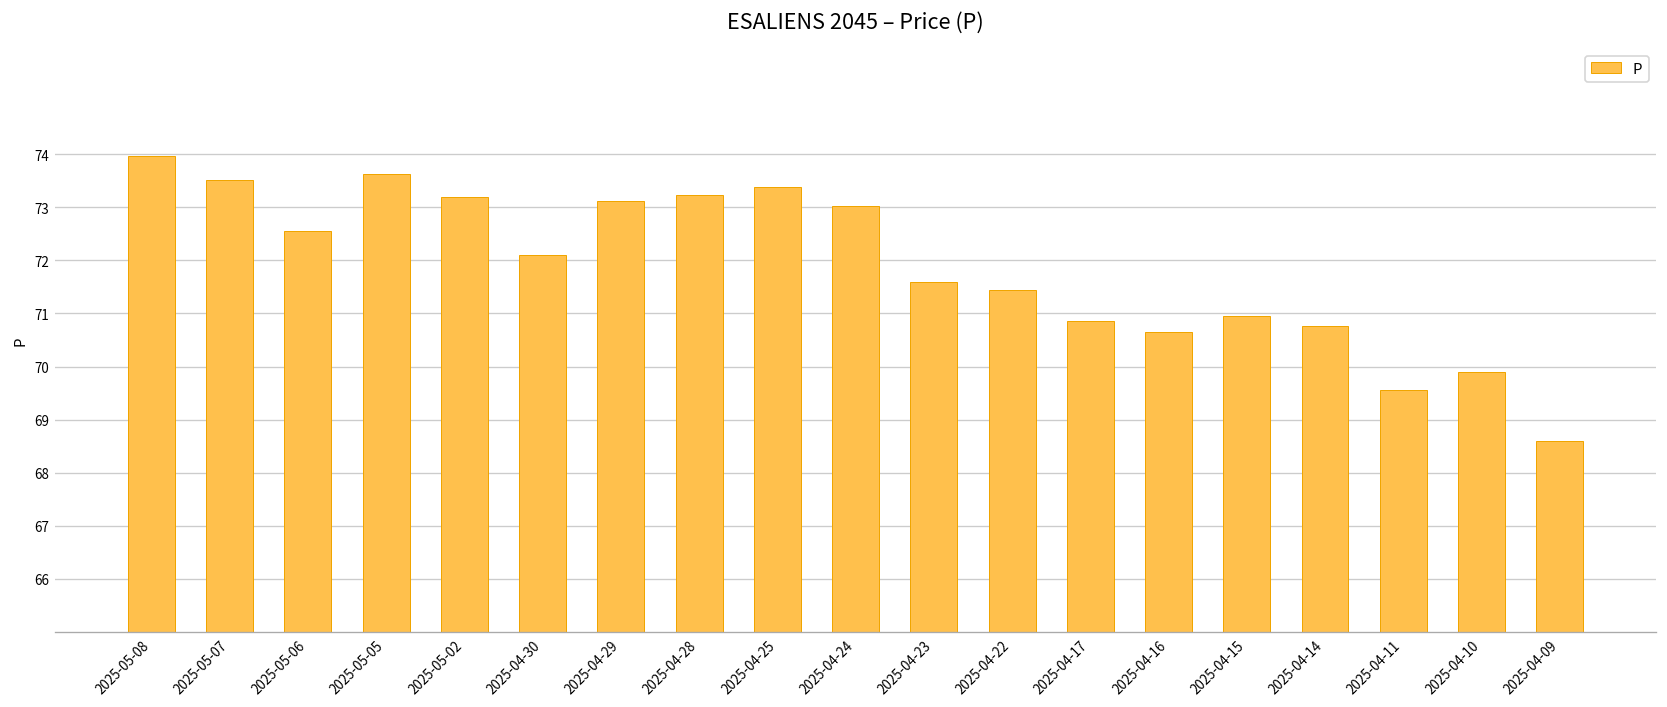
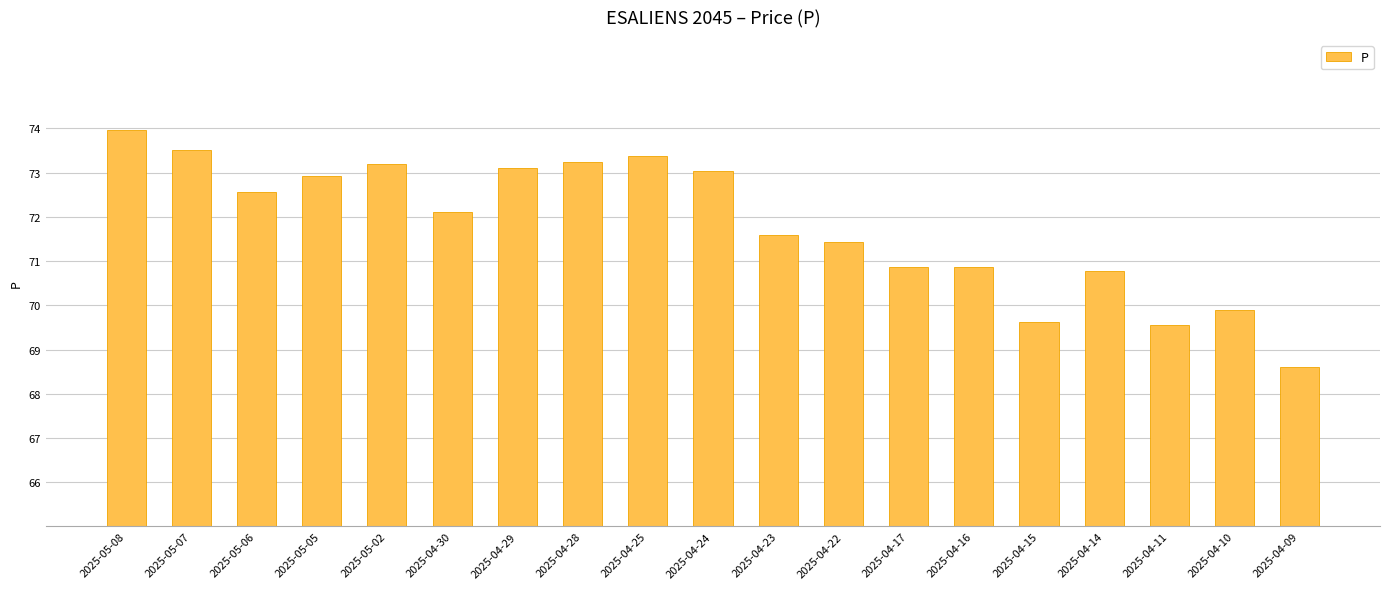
  {
    "2025-05-08": 74.0,
    "2025-05-07": 73.5,
    "2025-05-06": 72.6,
-   "2025-05-05": 73.6,
+   "2025-05-05": 72.9,
    "2025-05-02": 73.2,
    "2025-04-30": 72.1,
    "2025-04-29": 73.1,
    "2025-04-28": 73.2,
    "2025-04-25": 73.4,
    "2025-04-24": 73.0,
    "2025-04-23": 71.6,
    "2025-04-22": 71.4,
    "2025-04-17": 70.9,
-   "2025-04-16": 70.7,
-   "2025-04-15": 71.0,
+   "2025-04-16": 70.9,
+   "2025-04-15": 69.6,
    "2025-04-14": 70.8,
    "2025-04-11": 69.6,
    "2025-04-10": 69.9,
    "2025-04-09": 68.6
  }
